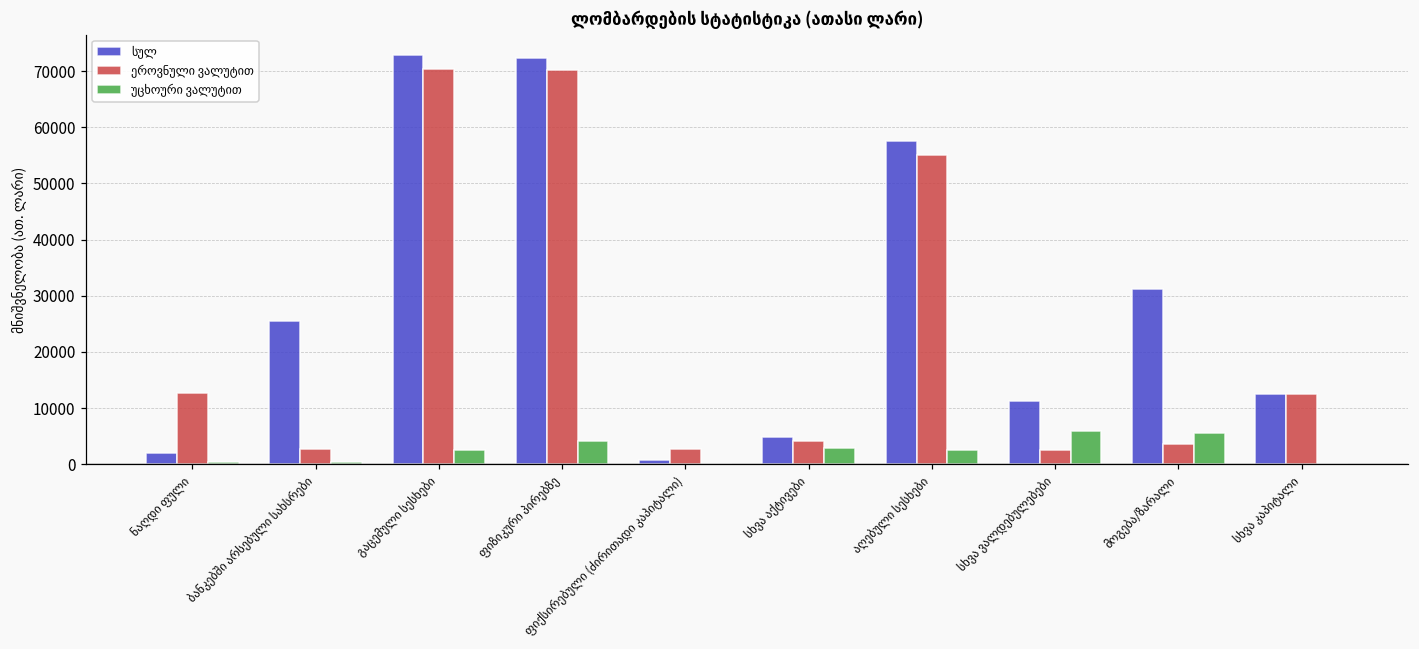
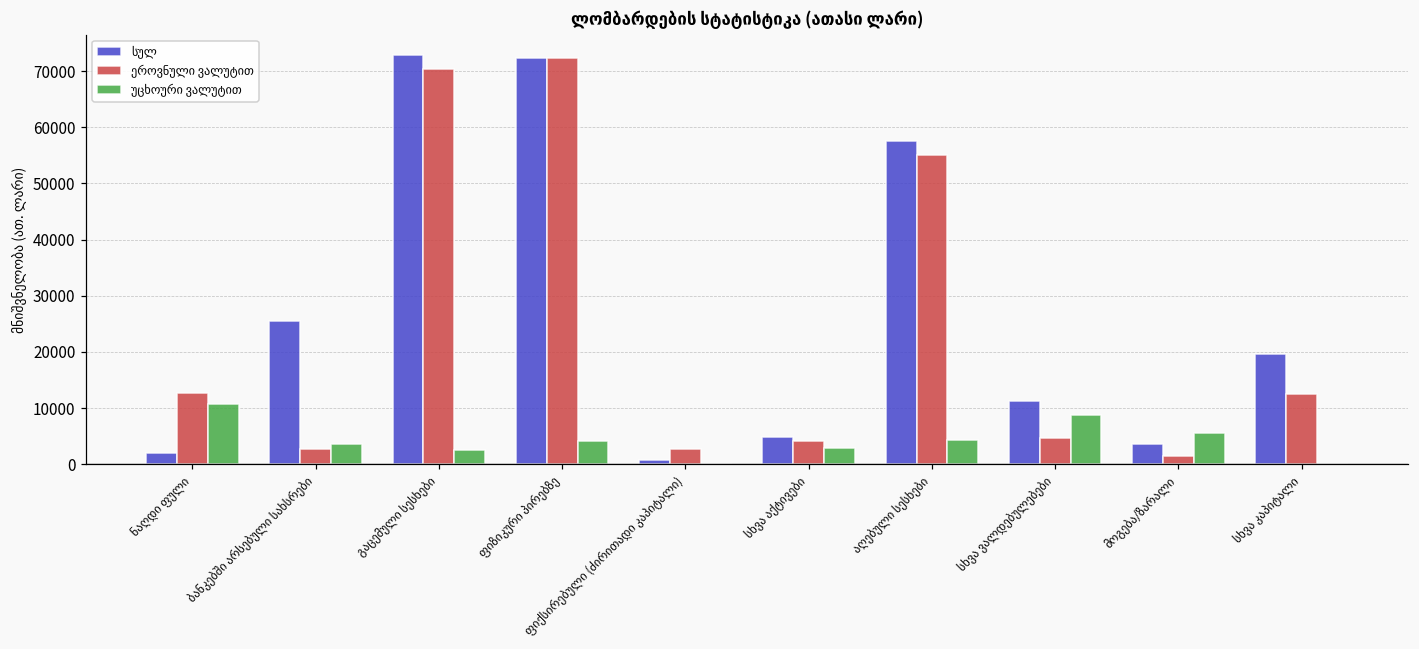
  {
    "სულ": {
      "ნაღდი ფული": 2000,
      "ბანკებში არსებული სახსრები": 26000,
      "გაცემული სესხები": 73000,
      "ფიზიკური პირებზე": 72000,
      "ფიქსირებული (ძირითადი კაპიტალი)": 1000,
      "სხვა აქტივები": 5000,
      "აღებული სესხები": 58000,
      "სხვა ვალდებულებები": 11000,
-     "მოგება/ზარალი": 31000,
-     "სხვა კაპიტალი": 13000
+     "მოგება/ზარალი": 4000,
+     "სხვა კაპიტალი": 20000
    },
    "ეროვნული ვალუტით": {
      "ნაღდი ფული": 13000,
      "ბანკებში არსებული სახსრები": 3000,
      "გაცემული სესხები": 70000,
-     "ფიზიკური პირებზე": 70000,
+     "ფიზიკური პირებზე": 72000,
      "ფიქსირებული (ძირითადი კაპიტალი)": 3000,
      "სხვა აქტივები": 4000,
      "აღებული სესხები": 55000,
-     "სხვა ვალდებულებები": 3000,
-     "მოგება/ზარალი": 4000,
+     "სხვა ვალდებულებები": 5000,
+     "მოგება/ზარალი": 2000,
      "სხვა კაპიტალი": 13000
    },
    "უცხოური ვალუტით": {
-     "ნაღდი ფული": 0,
-     "ბანკებში არსებული სახსრები": 0,
+     "ნაღდი ფული": 11000,
+     "ბანკებში არსებული სახსრები": 4000,
      "გაცემული სესხები": 2000,
      "ფიზიკური პირებზე": 4000,
      "სხვა აქტივები": 3000,
-     "აღებული სესხები": 3000,
-     "სხვა ვალდებულებები": 6000,
+     "აღებული სესხები": 4000,
+     "სხვა ვალდებულებები": 9000,
      "მოგება/ზარალი": 6000,
      "სხვა კაპიტალი": 0
    }
  }
